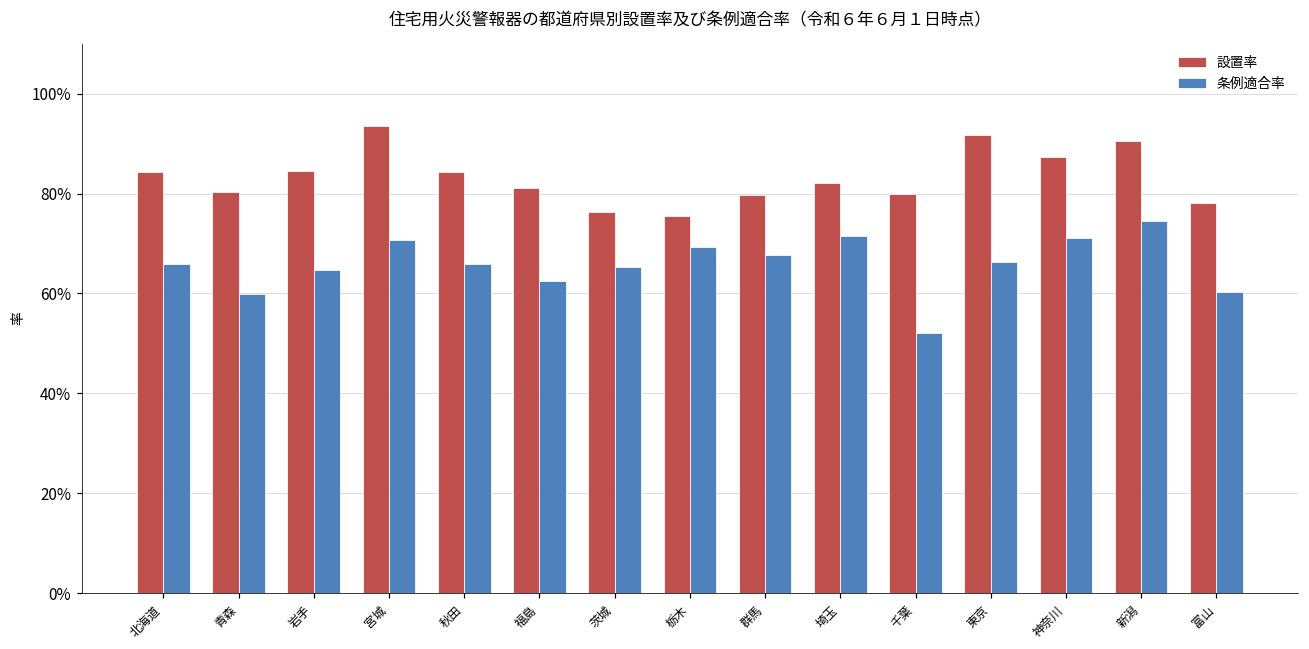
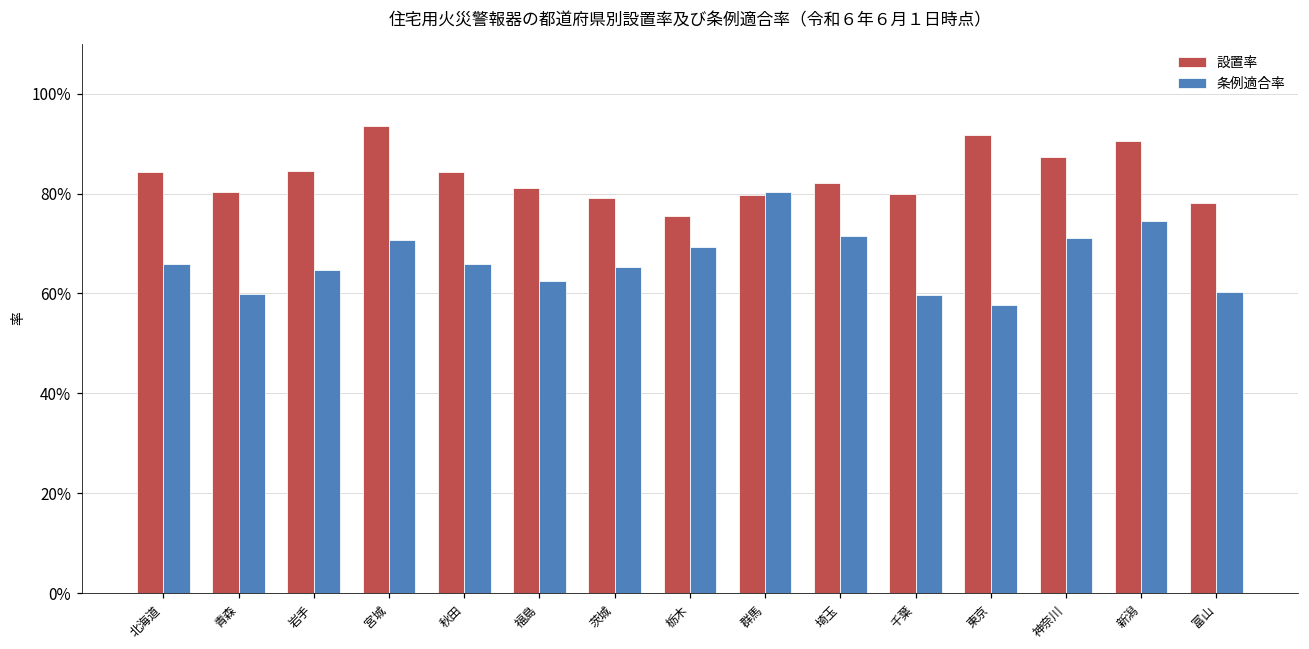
  {
    "設置率": {
      "北海道": "84%",
      "青森": "80%",
      "岩手": "84%",
      "宮城": "93%",
      "秋田": "84%",
      "福島": "81%",
-     "茨城": "76%",
+     "茨城": "79%",
      "栃木": "75%",
      "群馬": "80%",
      "埼玉": "82%",
      "千葉": "80%",
      "東京": "92%",
      "神奈川": "87%",
      "新潟": "90%",
      "富山": "78%"
    },
    "条例適合率": {
      "北海道": "66%",
      "青森": "60%",
      "岩手": "65%",
      "宮城": "71%",
      "秋田": "66%",
      "福島": "62%",
      "茨城": "65%",
      "栃木": "69%",
-     "群馬": "68%",
+     "群馬": "80%",
      "埼玉": "72%",
-     "千葉": "52%",
-     "東京": "66%",
+     "千葉": "60%",
+     "東京": "58%",
      "神奈川": "71%",
      "新潟": "74%",
      "富山": "60%"
    }
  }
